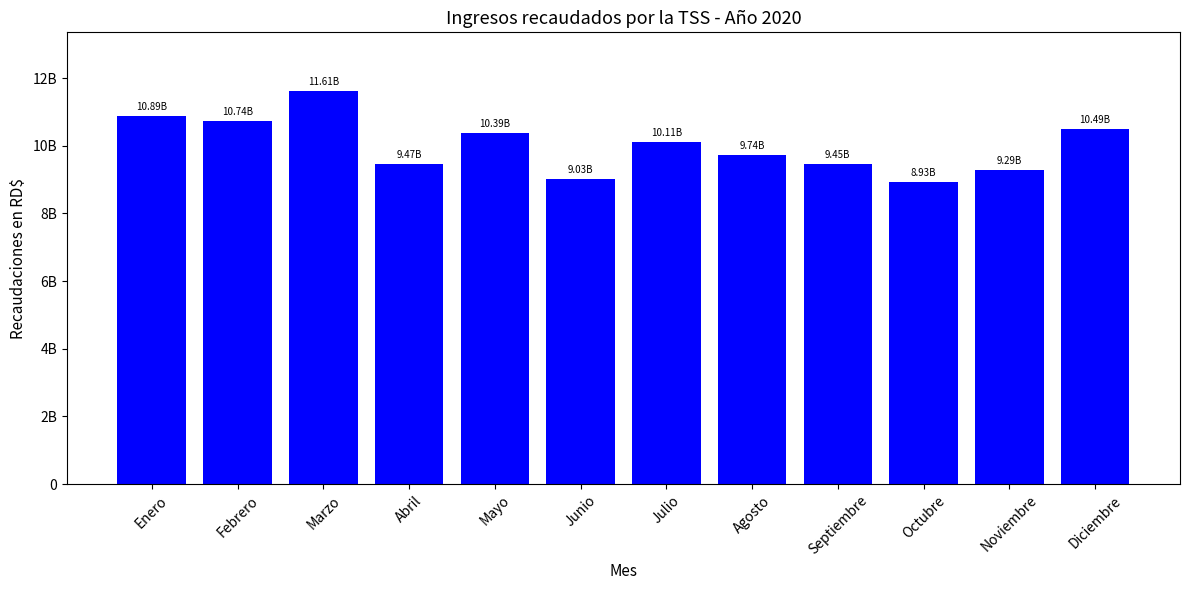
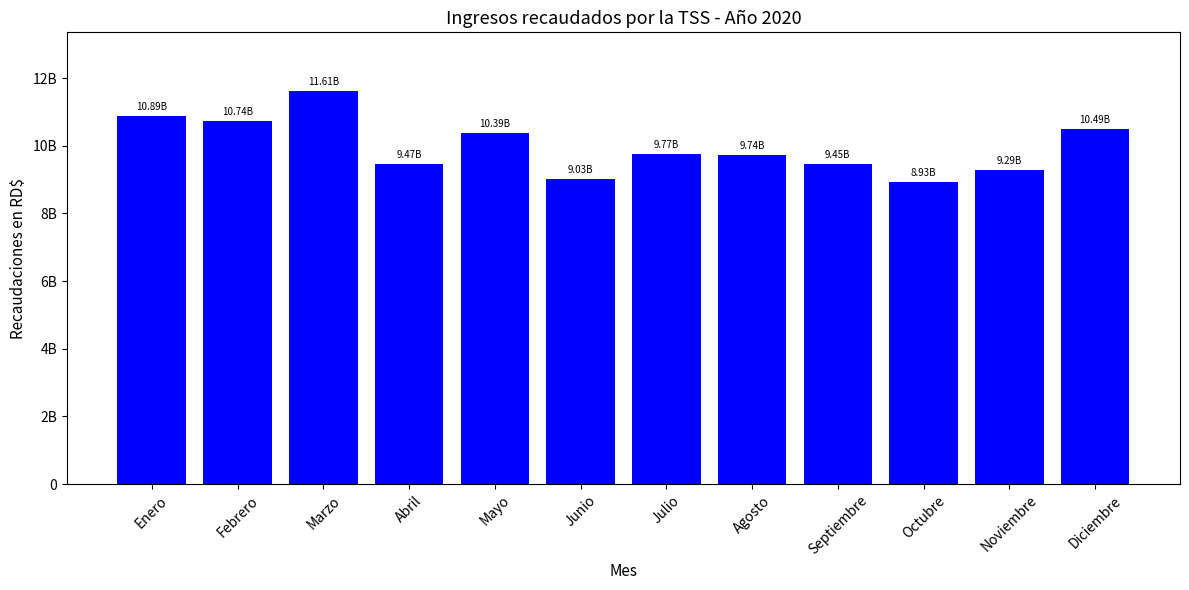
  {
    "Enero": "10.89B",
    "Febrero": "10.74B",
    "Marzo": "11.61B",
    "Abril": "9.47B",
    "Mayo": "10.39B",
    "Junio": "9.03B",
-   "Julio": "10.11B",
+   "Julio": "9.77B",
    "Agosto": "9.74B",
    "Septiembre": "9.45B",
    "Octubre": "8.93B",
    "Noviembre": "9.29B",
    "Diciembre": "10.49B"
  }
